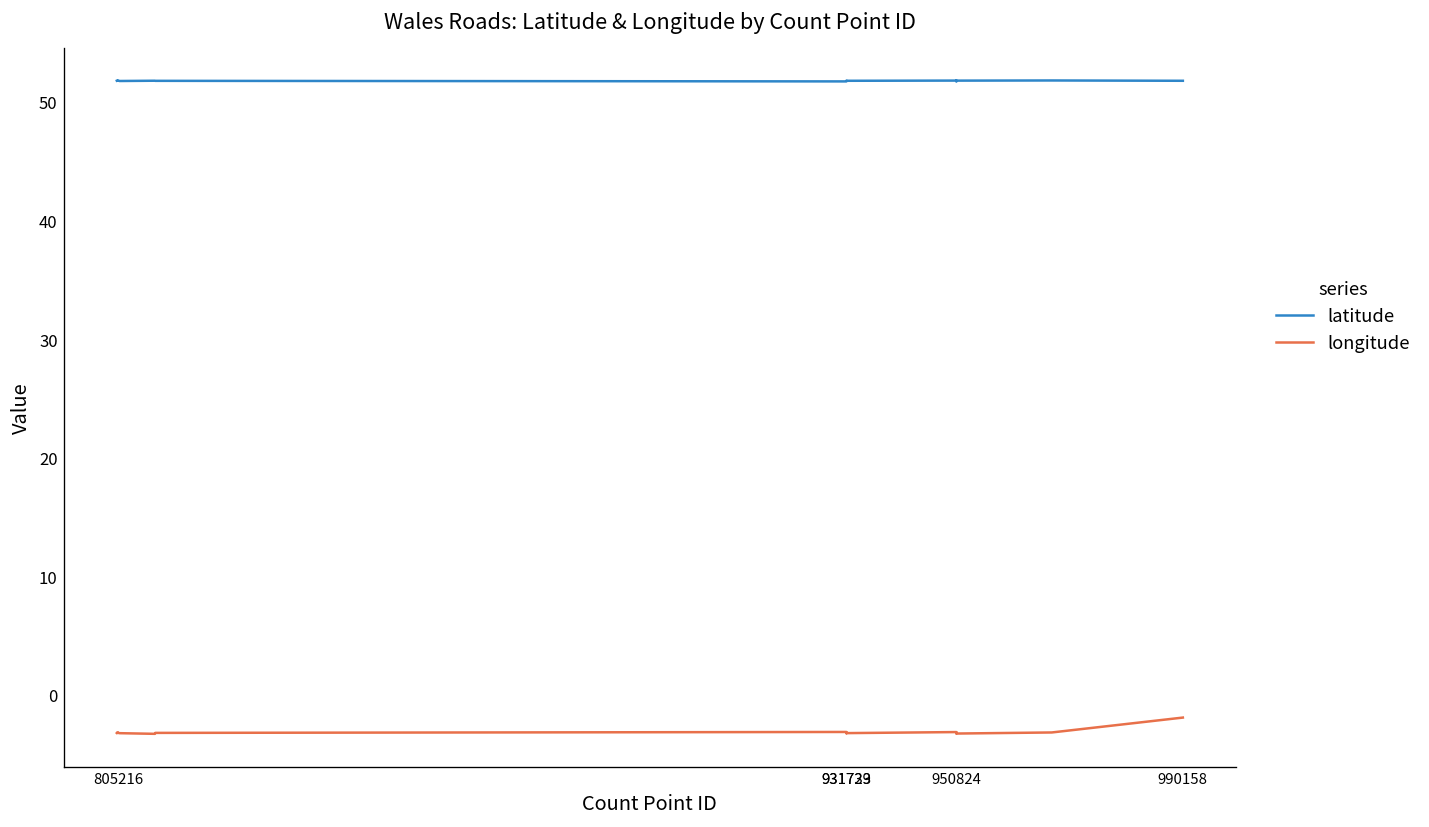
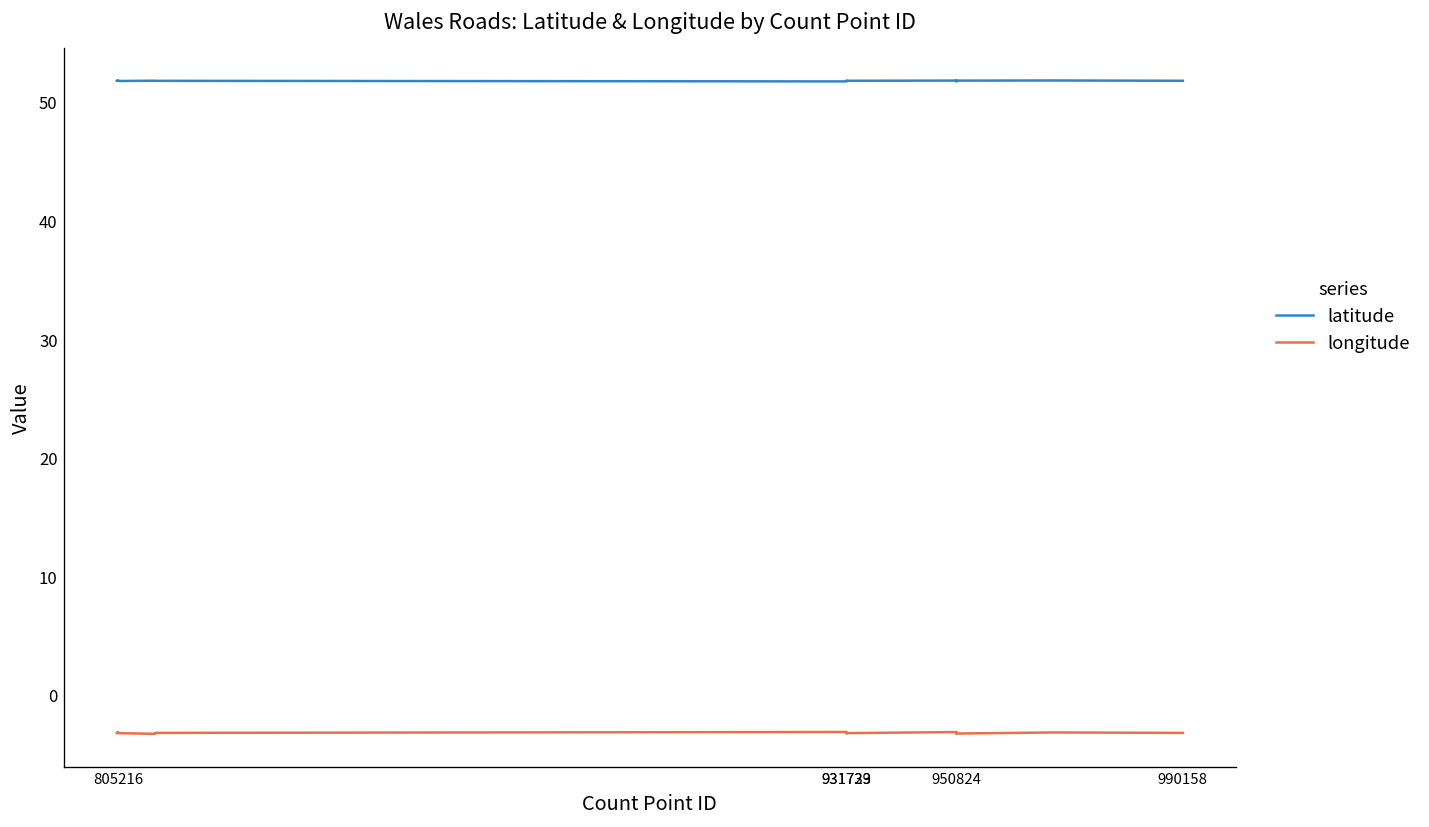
  {
    "latitude": {
      "805216": 52,
      "950824": 52,
      "990158": 52
    },
    "longitude": {
      "805216": -3,
      "950824": -3,
-     "990158": -2
+     "990158": -3
    }
  }
